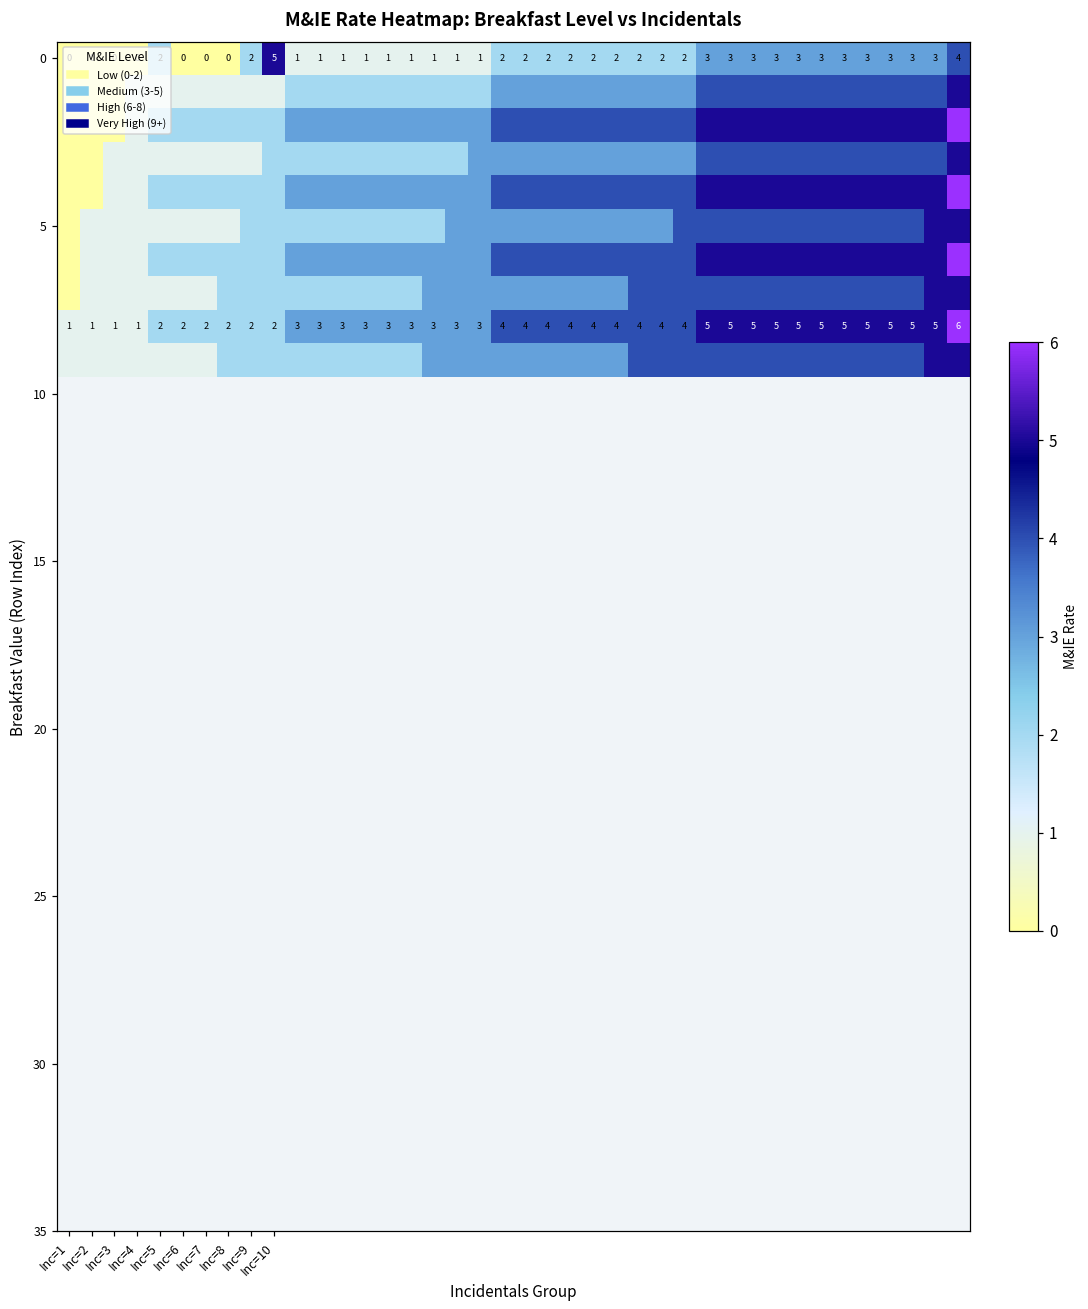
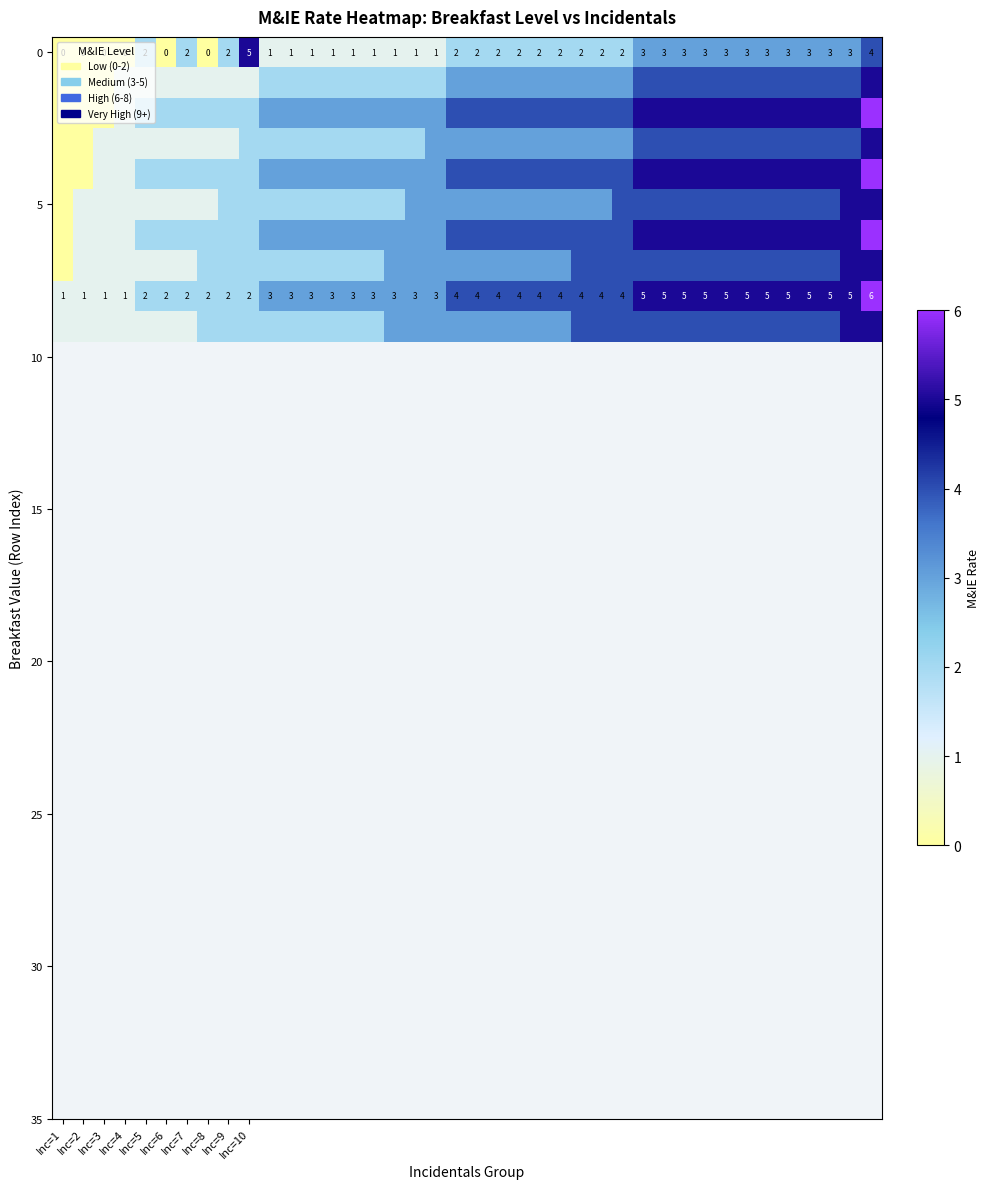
  {
    "0": {
      "Inc=6": 0,
-     "Inc=7": 0,
+     "Inc=7": 2,
      "Inc=8": 0,
      "Inc=9": 2,
      "Inc=10": 5
    }
  }
